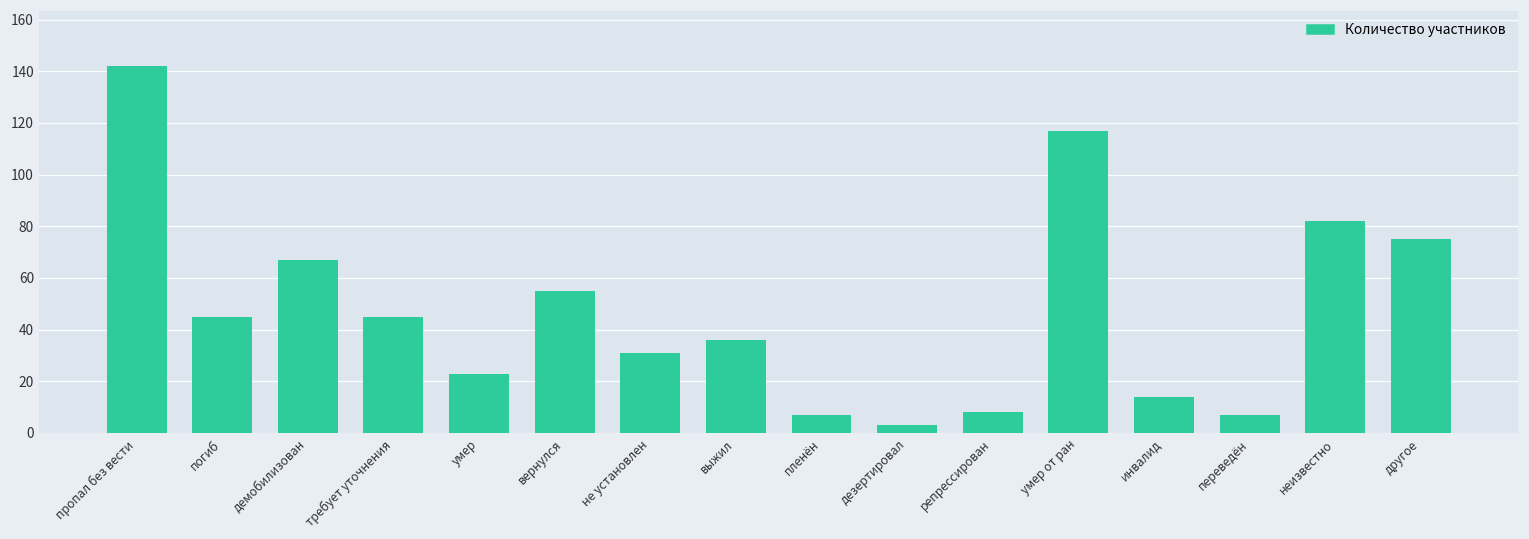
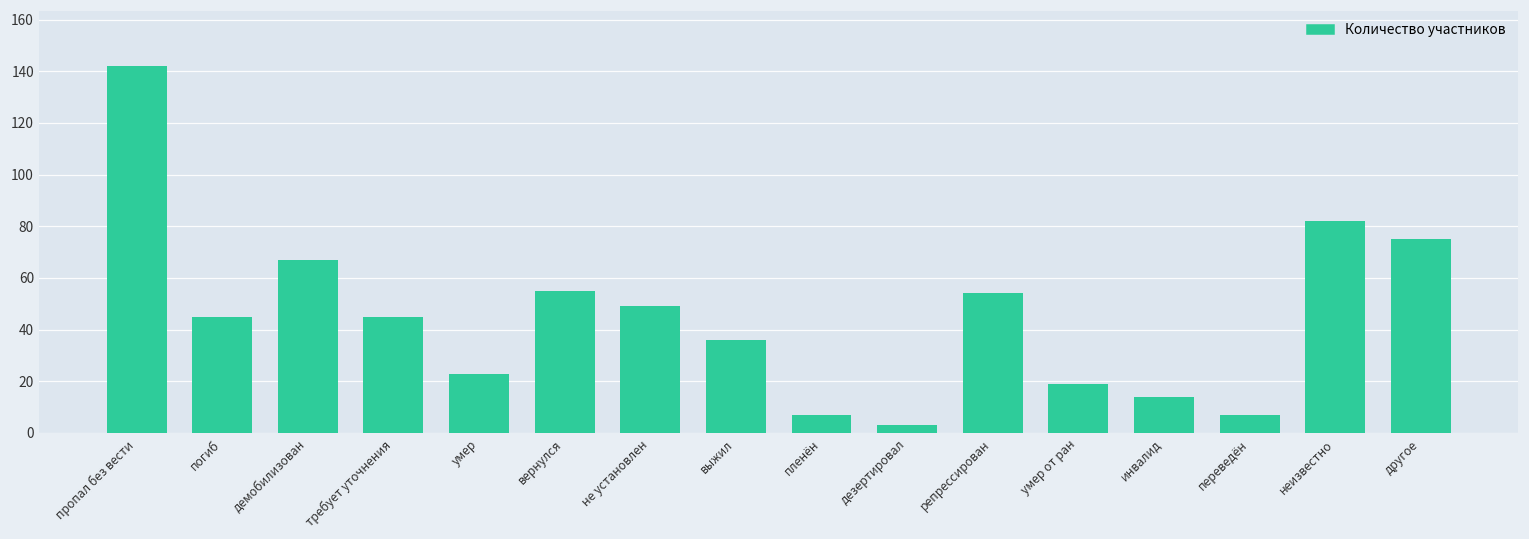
  {
    "пропал без вести": 142,
    "погиб": 45,
    "демобилизован": 67,
    "требует уточнения": 45,
    "умер": 23,
    "вернулся": 55,
-   "не установлен": 31,
+   "не установлен": 49,
    "выжил": 36,
    "пленён": 7,
    "дезертировал": 3,
-   "репрессирован": 8,
-   "умер от ран": 117,
+   "репрессирован": 54,
+   "умер от ран": 19,
    "инвалид": 14,
    "переведён": 7,
    "неизвестно": 82,
    "другое": 75
  }
